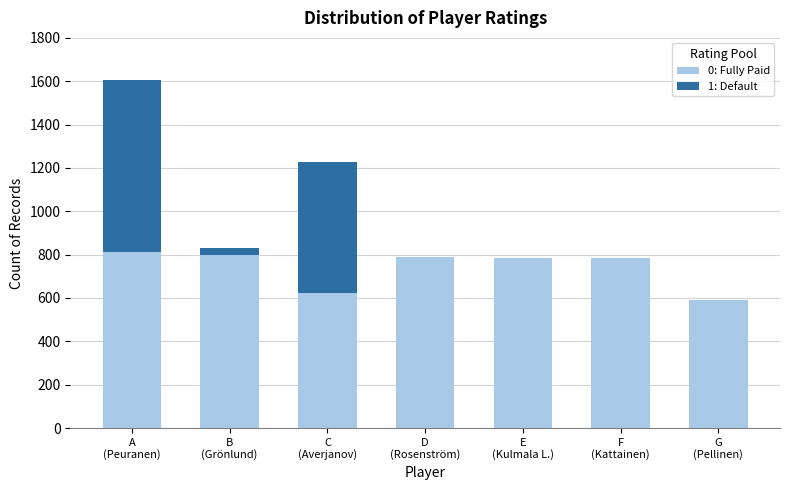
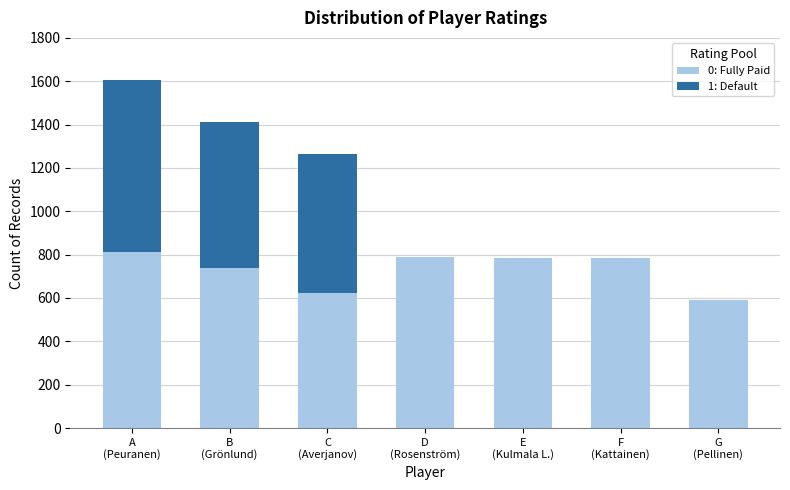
  {
    "0: Fully Paid": {
      "A (Peuranen)": 810,
-     "B (Grönlund)": 800,
+     "B (Grönlund)": 740,
      "C (Averjanov)": 630,
      "D (Rosenström)": 790,
      "E (Kulmala L.)": 780,
      "F (Kattainen)": 780,
      "G (Pellinen)": 590
    },
    "1: Default": {
      "A (Peuranen)": 800,
-     "B (Grönlund)": 30,
-     "C (Averjanov)": 600,
+     "B (Grönlund)": 680,
+     "C (Averjanov)": 640,
      "D (Rosenström)": 0,
      "E (Kulmala L.)": 0,
      "F (Kattainen)": 0,
      "G (Pellinen)": 0
    }
  }
